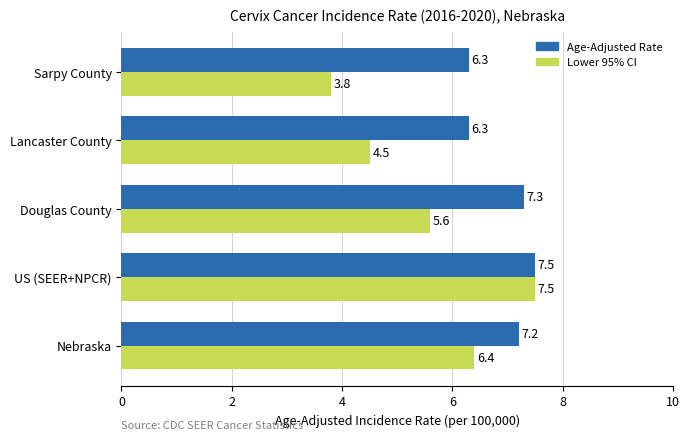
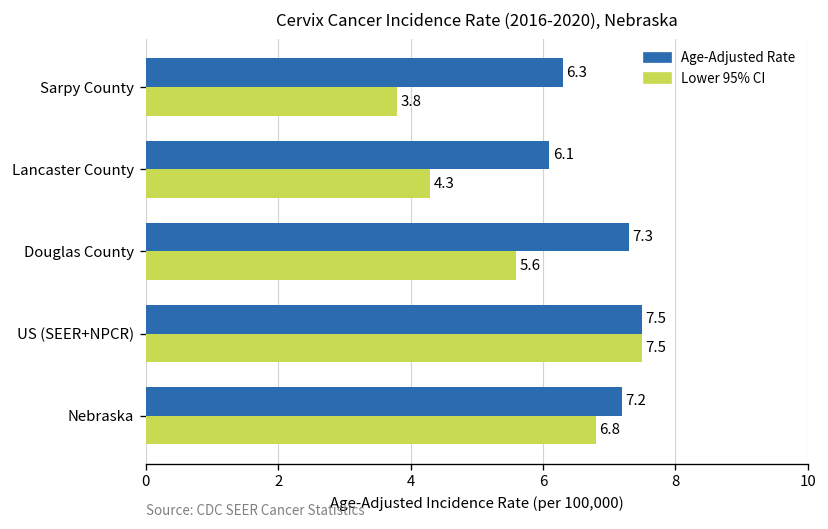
  {
    "Age-Adjusted Rate": {
      "Sarpy County": 6.3,
-     "Lancaster County": 6.3,
+     "Lancaster County": 6.1,
      "Douglas County": 7.3,
      "US (SEER+NPCR)": 7.5,
      "Nebraska": 7.2
    },
    "Lower 95% CI": {
      "Sarpy County": 3.8,
-     "Lancaster County": 4.5,
+     "Lancaster County": 4.3,
      "Douglas County": 5.6,
      "US (SEER+NPCR)": 7.5,
-     "Nebraska": 6.4
+     "Nebraska": 6.8
    }
  }
